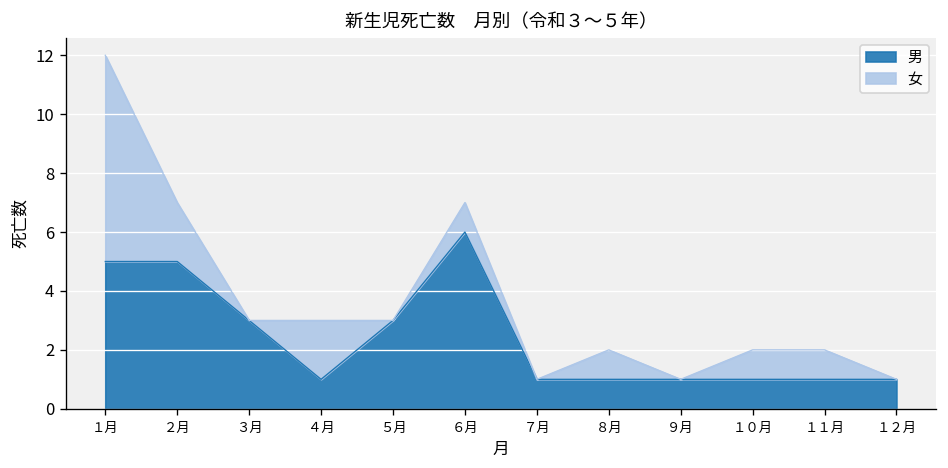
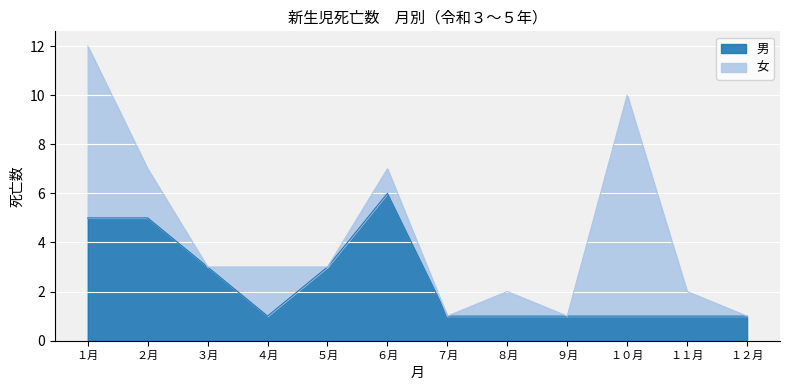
  {
    "男": {
      "１月": 5,
      "２月": 5,
      "４月": 1,
      "６月": 6,
      "８月": 1,
      "１０月": 1,
      "１１月": 1
    },
    "女": {
      "１月": 7,
      "２月": 2,
      "４月": 2,
      "６月": 1,
      "８月": 1,
-     "１０月": 1,
+     "１０月": 9,
      "１１月": 1
    }
  }
